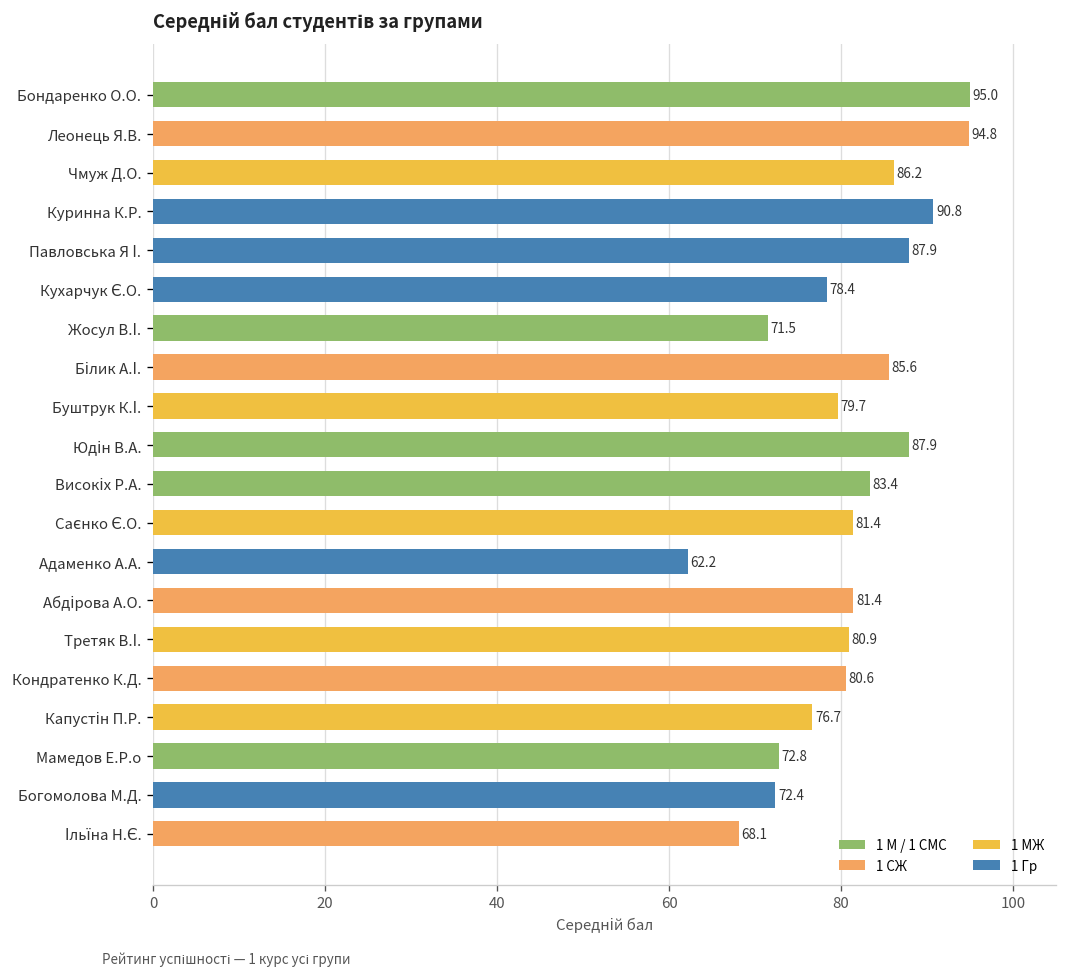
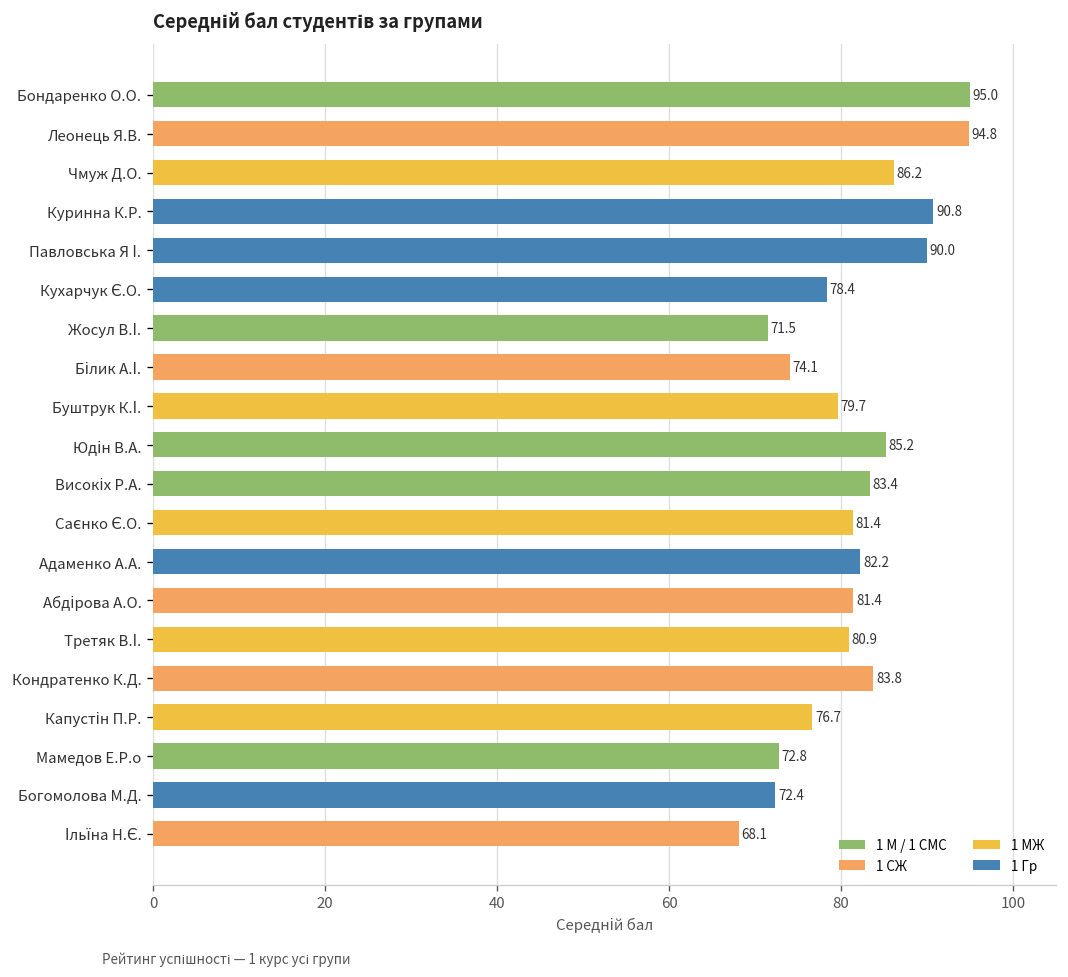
  {
    "Бондаренко О.О.": 95.0,
    "Леонець Я.В.": 94.8,
    "Чмуж Д.О.": 86.2,
    "Куринна К.Р.": 90.8,
-   "Павловська Я І.": 87.9,
+   "Павловська Я І.": 90.0,
    "Кухарчук Є.О.": 78.4,
    "Жосул В.І.": 71.5,
-   "Білик А.І.": 85.6,
+   "Білик А.І.": 74.1,
    "Буштрук К.І.": 79.7,
-   "Юдін В.А.": 87.9,
+   "Юдін В.А.": 85.2,
    "Високіх Р.А.": 83.4,
    "Саєнко Є.О.": 81.4,
-   "Адаменко А.А.": 62.2,
+   "Адаменко А.А.": 82.2,
    "Абдірова А.О.": 81.4,
    "Третяк В.І.": 80.9,
-   "Кондратенко К.Д.": 80.6,
+   "Кондратенко К.Д.": 83.8,
    "Капустін П.Р.": 76.7,
    "Мамедов Е.Р.о": 72.8,
    "Богомолова М.Д.": 72.4,
    "Ільїна Н.Є.": 68.1
  }
